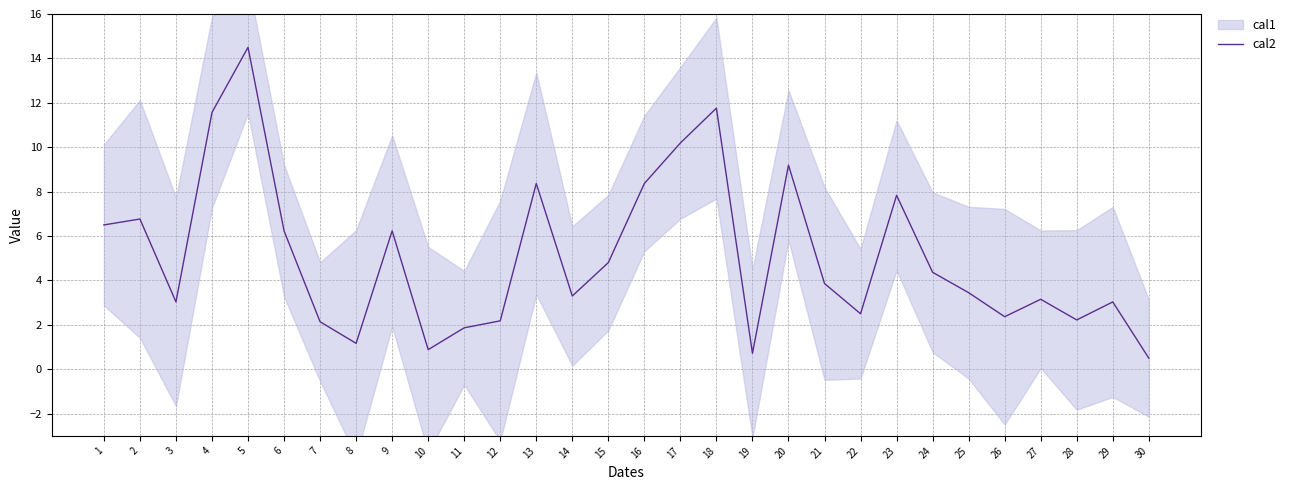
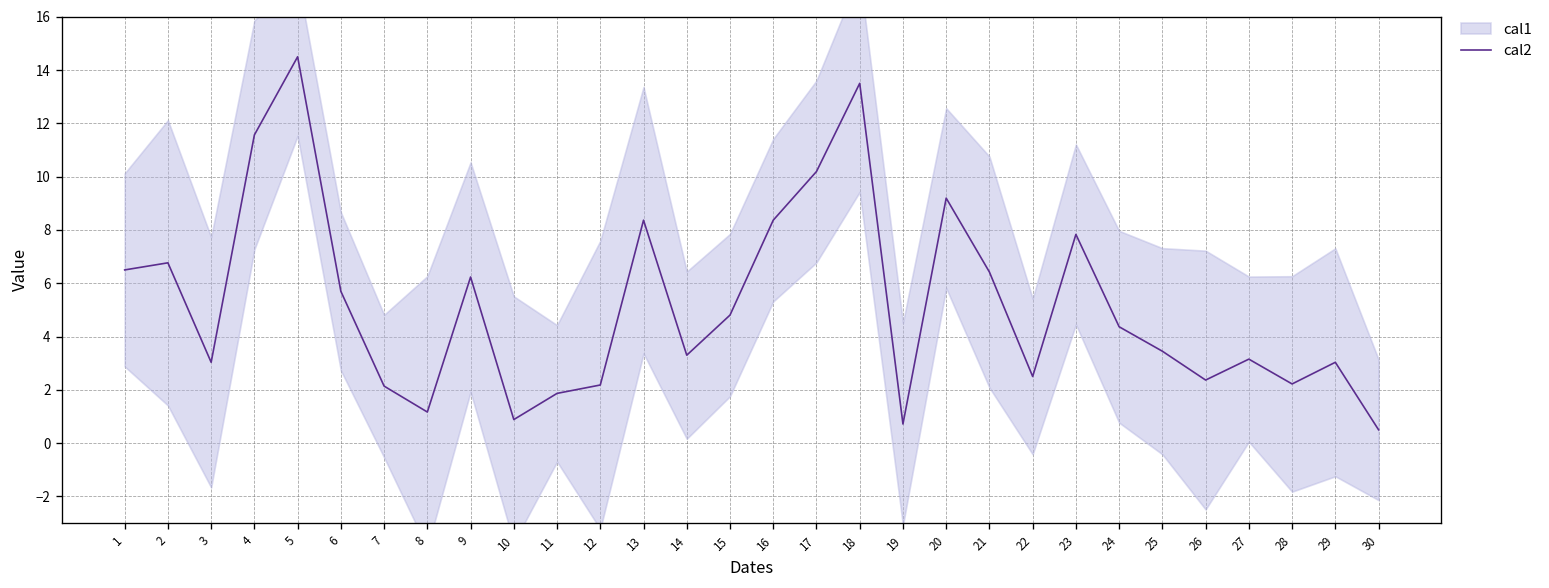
  {
    "cal2": {
      "1": 6.5,
      "2": 6.8,
      "3": 3.0,
      "4": 11.6,
      "5": 14.5,
-     "6": 6.2,
+     "6": 5.7,
      "7": 2.1,
      "8": 1.2,
      "9": 6.2,
      "10": 0.9,
      "11": 1.9,
      "12": 2.2,
      "13": 8.4,
      "14": 3.3,
      "15": 4.8,
      "16": 8.4,
      "17": 10.2,
-     "18": 11.8,
+     "18": 13.5,
      "19": 0.7,
      "20": 9.2,
-     "21": 3.9,
+     "21": 6.4,
      "22": 2.5,
      "23": 7.8,
      "24": 4.4,
      "25": 3.4,
      "26": 2.4,
      "27": 3.2,
      "28": 2.2,
      "29": 3.0,
      "30": 0.5
    }
  }
